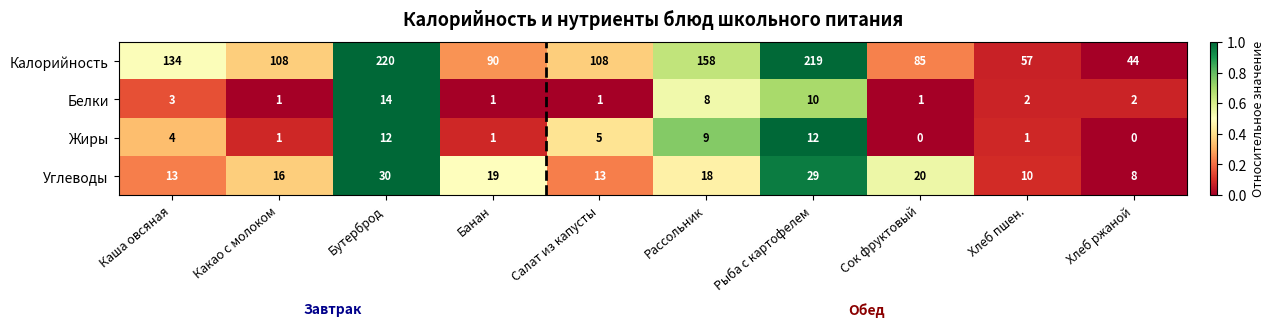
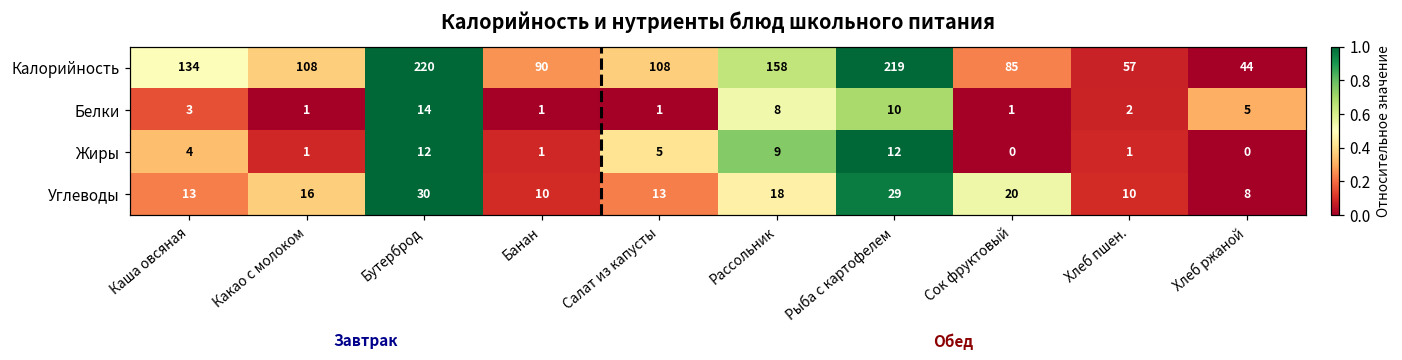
  {
    "Калорийность": {
      "Каша овсяная": 134,
      "Какао с молоком": 108,
      "Бутерброд": 220,
      "Банан": 90,
      "Салат из капусты": 108,
      "Рассольник": 158,
      "Рыба с картофелем": 219,
      "Сок фруктовый": 85,
      "Хлеб пшен.": 57,
      "Хлеб ржаной": 44
    },
    "Белки": {
      "Каша овсяная": 3,
      "Какао с молоком": 1,
      "Бутерброд": 14,
      "Банан": 1,
      "Салат из капусты": 1,
      "Рассольник": 8,
      "Рыба с картофелем": 10,
      "Сок фруктовый": 1,
      "Хлеб пшен.": 2,
-     "Хлеб ржаной": 2
+     "Хлеб ржаной": 5
    },
    "Жиры": {
      "Каша овсяная": 4,
      "Какао с молоком": 1,
      "Бутерброд": 12,
      "Банан": 1,
      "Салат из капусты": 5,
      "Рассольник": 9,
      "Рыба с картофелем": 12,
      "Сок фруктовый": 0,
      "Хлеб пшен.": 1,
      "Хлеб ржаной": 0
    },
    "Углеводы": {
      "Каша овсяная": 13,
      "Какао с молоком": 16,
      "Бутерброд": 30,
-     "Банан": 19,
+     "Банан": 10,
      "Салат из капусты": 13,
      "Рассольник": 18,
      "Рыба с картофелем": 29,
      "Сок фруктовый": 20,
      "Хлеб пшен.": 10,
      "Хлеб ржаной": 8
    }
  }
